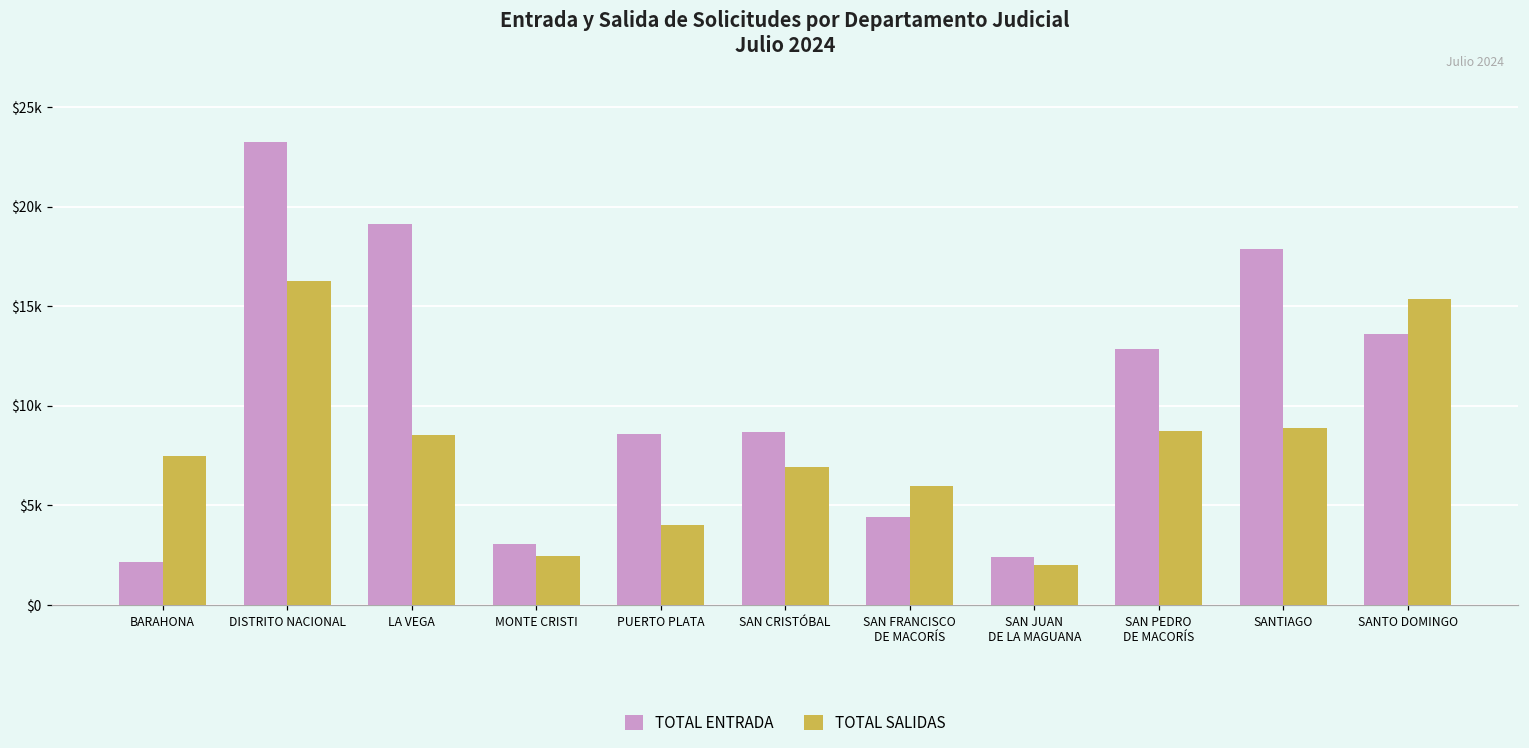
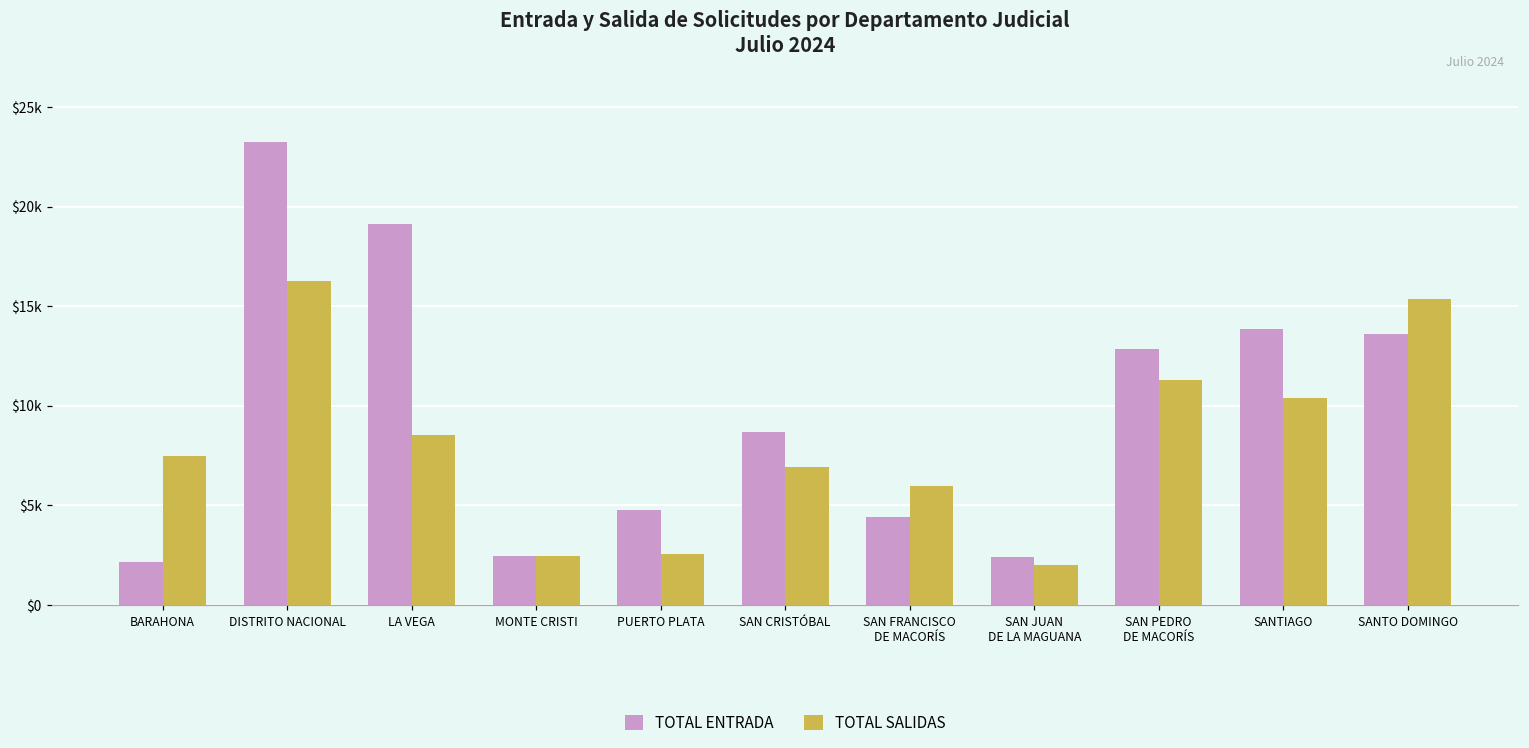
  {
    "TOTAL ENTRADA": {
      "BARAHONA": "$2200",
      "DISTRITO NACIONAL": "$23200",
      "LA VEGA": "$19100",
-     "MONTE CRISTI": "$3100",
-     "PUERTO PLATA": "$8600",
+     "MONTE CRISTI": "$2500",
+     "PUERTO PLATA": "$4800",
      "SAN CRISTÓBAL": "$8700",
      "SAN FRANCISCO DE MACORÍS": "$4400",
      "SAN JUAN DE LA MAGUANA": "$2400",
      "SAN PEDRO DE MACORÍS": "$12800",
-     "SANTIAGO": "$17900",
+     "SANTIAGO": "$13900",
      "SANTO DOMINGO": "$13600"
    },
    "TOTAL SALIDAS": {
      "BARAHONA": "$7500",
      "DISTRITO NACIONAL": "$16300",
      "LA VEGA": "$8600",
      "MONTE CRISTI": "$2400",
-     "PUERTO PLATA": "$4000",
+     "PUERTO PLATA": "$2600",
      "SAN CRISTÓBAL": "$6900",
      "SAN FRANCISCO DE MACORÍS": "$6000",
      "SAN JUAN DE LA MAGUANA": "$2000",
-     "SAN PEDRO DE MACORÍS": "$8700",
-     "SANTIAGO": "$8900",
+     "SAN PEDRO DE MACORÍS": "$11300",
+     "SANTIAGO": "$10400",
      "SANTO DOMINGO": "$15400"
    }
  }
